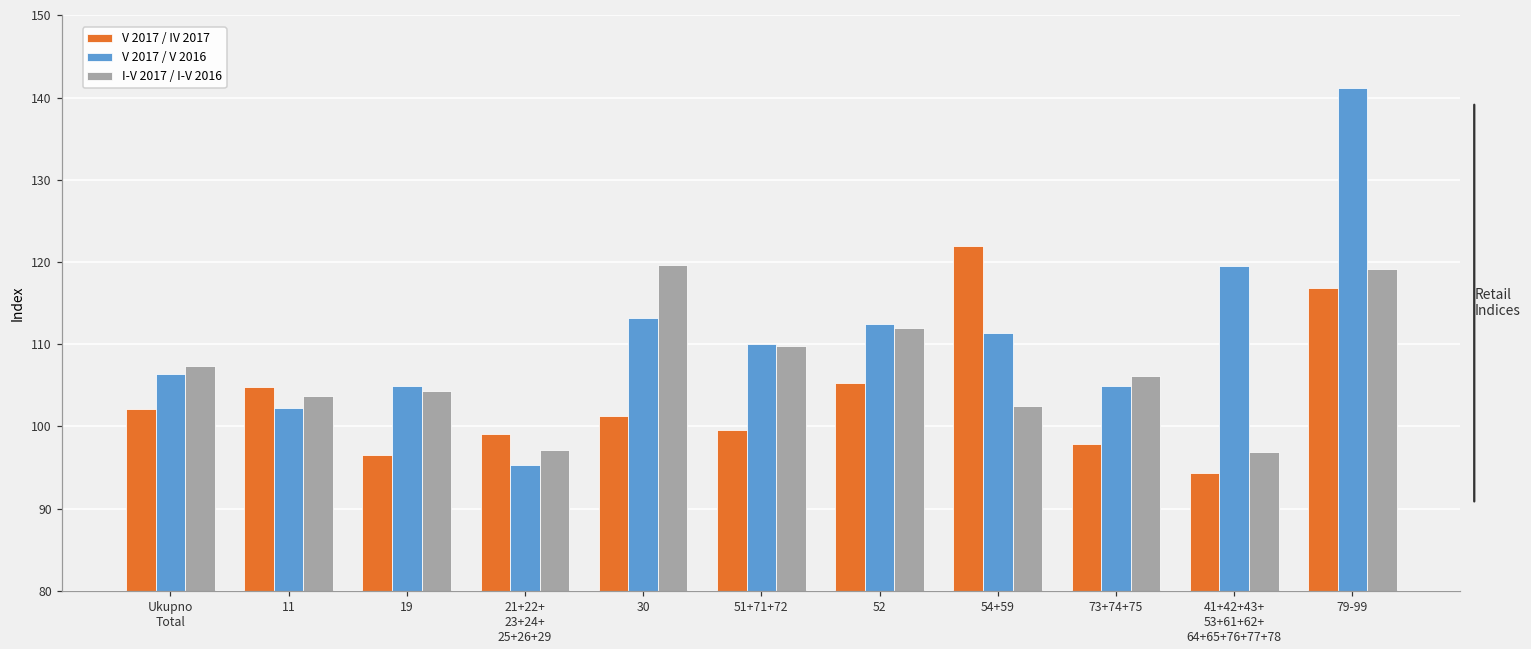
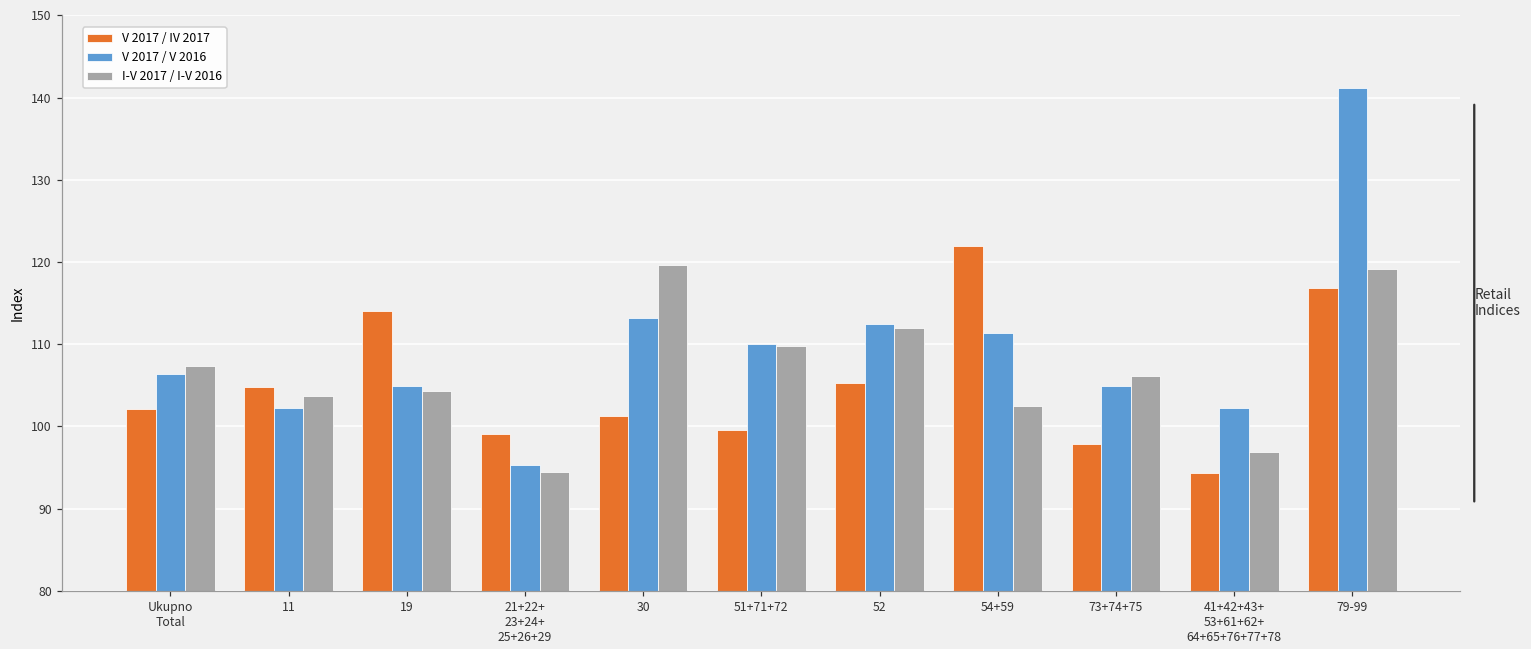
  {
    "V 2017 / IV 2017": {
      "Ukupno Total": 102,
      "11": 105,
-     "19": 96,
+     "19": 114,
      "21+22+ 23+24+ 25+26+29": 99,
      "30": 101,
      "51+71+72": 100,
      "52": 105,
      "54+59": 122,
      "73+74+75": 98,
      "41+42+43+ 53+61+62+ 64+65+76+77+78": 94,
      "79-99": 117
    },
    "V 2017 / V 2016": {
      "Ukupno Total": 106,
      "11": 102,
      "19": 105,
      "21+22+ 23+24+ 25+26+29": 95,
      "30": 113,
      "51+71+72": 110,
      "52": 112,
      "54+59": 111,
      "73+74+75": 105,
-     "41+42+43+ 53+61+62+ 64+65+76+77+78": 119,
+     "41+42+43+ 53+61+62+ 64+65+76+77+78": 102,
      "79-99": 141
    },
    "I-V 2017 / I-V 2016": {
      "Ukupno Total": 107,
      "11": 104,
      "19": 104,
-     "21+22+ 23+24+ 25+26+29": 97,
+     "21+22+ 23+24+ 25+26+29": 94,
      "30": 120,
      "51+71+72": 110,
      "52": 112,
      "54+59": 103,
      "73+74+75": 106,
      "41+42+43+ 53+61+62+ 64+65+76+77+78": 97,
      "79-99": 119
    }
  }
